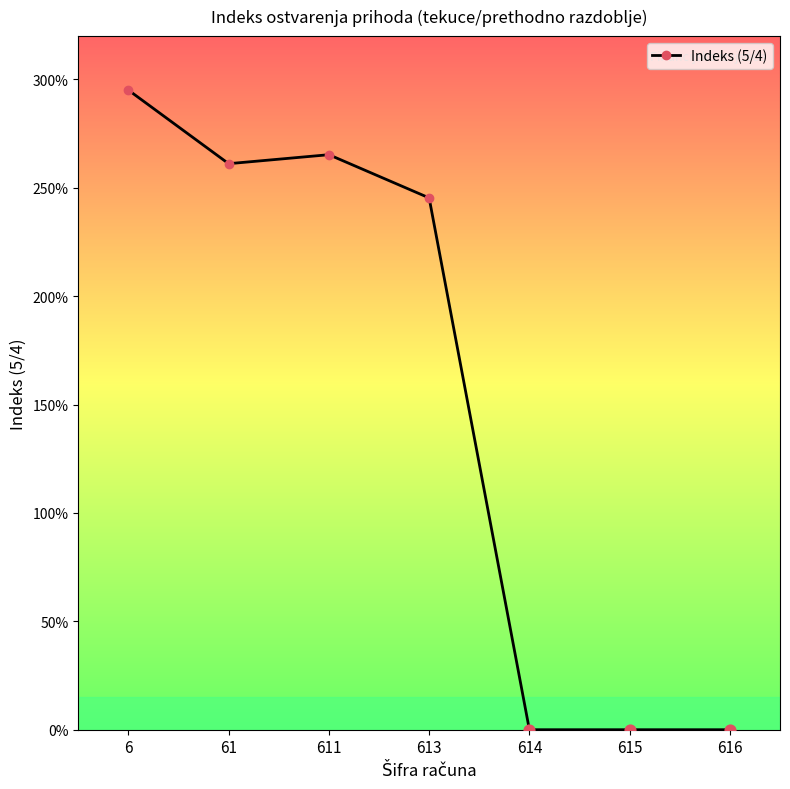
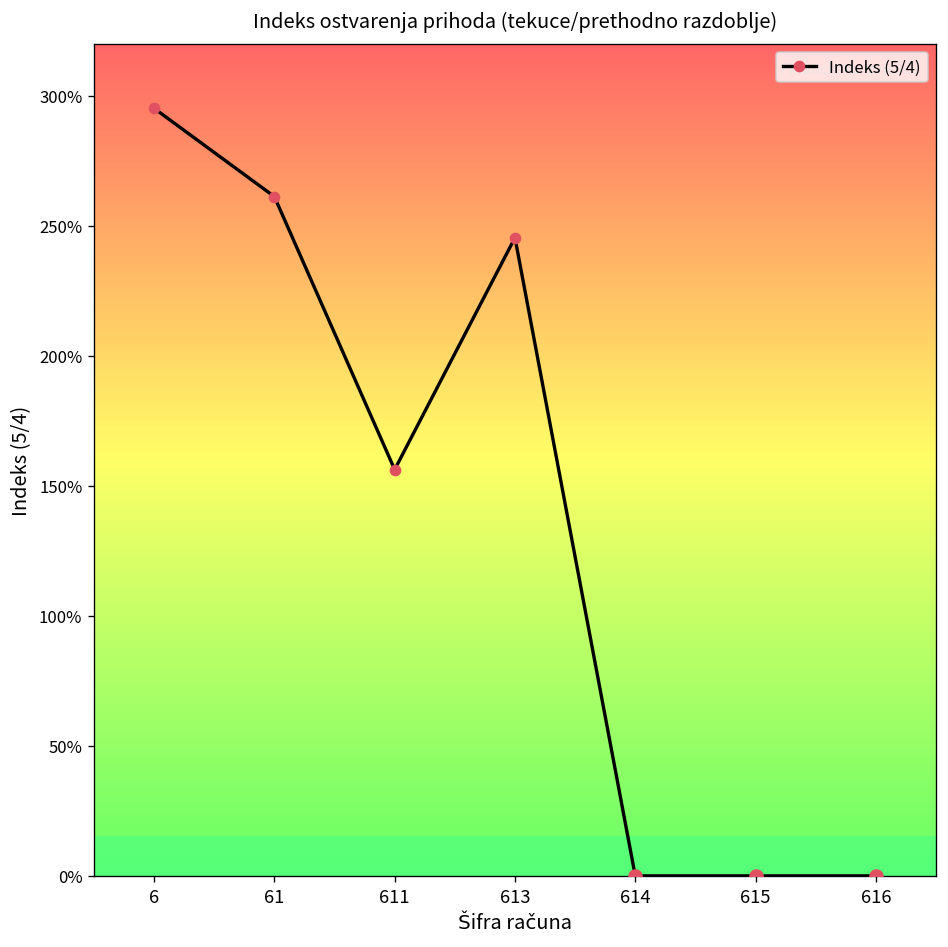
  {
    "Indeks (5/4)": {
      "6": "295%",
      "61": "261%",
-     "611": "265%",
+     "611": "156%",
      "613": "245%"
    }
  }
